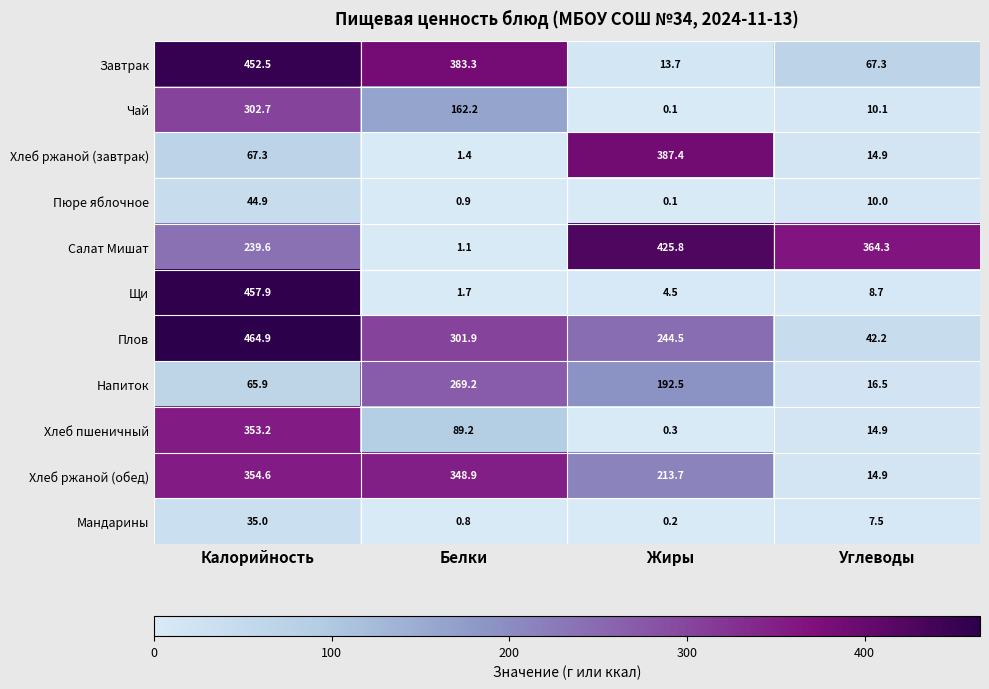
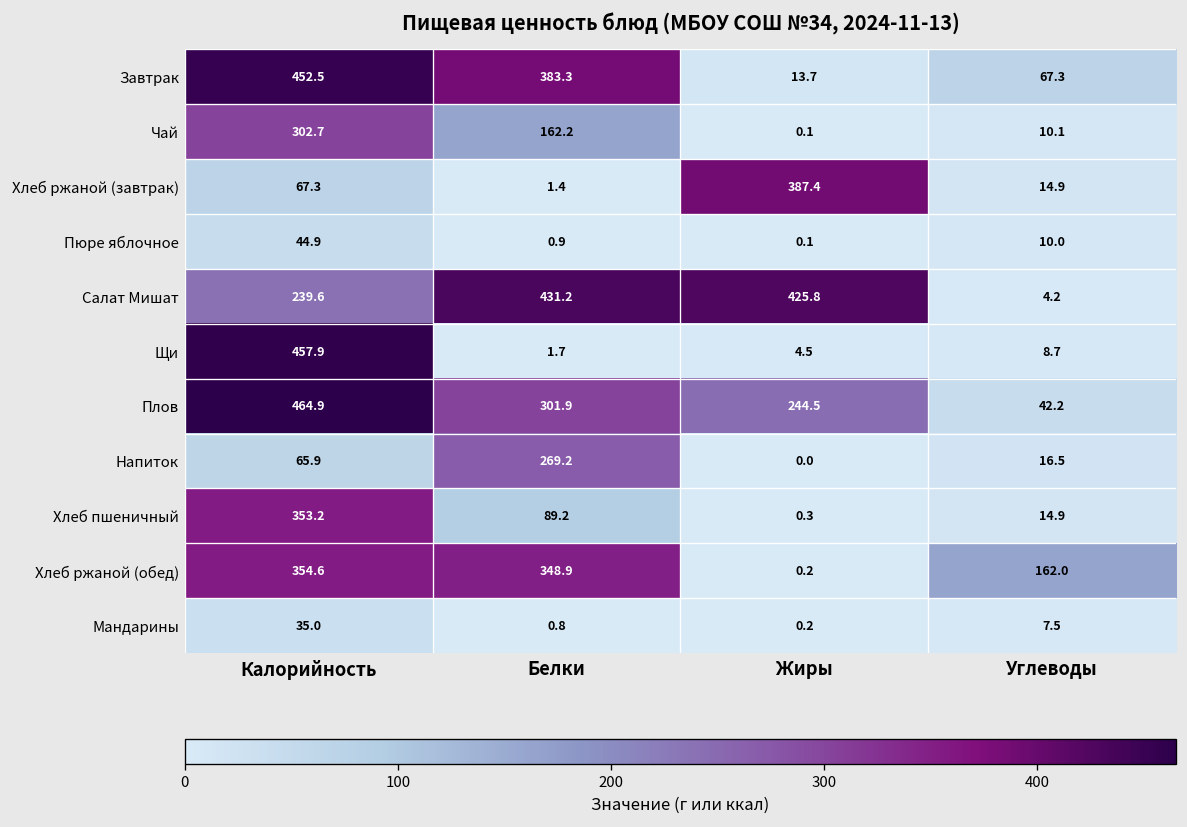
  {
    "Завтрак": {
      "Калорийность": 452.5,
      "Белки": 383.3,
      "Жиры": 13.7,
      "Углеводы": 67.3
    },
    "Чай": {
      "Калорийность": 302.7,
      "Белки": 162.2,
      "Жиры": 0.1,
      "Углеводы": 10.1
    },
    "Хлеб ржаной (завтрак)": {
      "Калорийность": 67.3,
      "Белки": 1.4,
      "Жиры": 387.4,
      "Углеводы": 14.9
    },
    "Пюре яблочное": {
      "Калорийность": 44.9,
      "Белки": 0.9,
      "Жиры": 0.1,
      "Углеводы": 10.0
    },
    "Салат Мишат": {
      "Калорийность": 239.6,
-     "Белки": 1.1,
+     "Белки": 431.2,
      "Жиры": 425.8,
-     "Углеводы": 364.3
+     "Углеводы": 4.2
    },
    "Щи": {
      "Калорийность": 457.9,
      "Белки": 1.7,
      "Жиры": 4.5,
      "Углеводы": 8.7
    },
    "Плов": {
      "Калорийность": 464.9,
      "Белки": 301.9,
      "Жиры": 244.5,
      "Углеводы": 42.2
    },
    "Напиток": {
      "Калорийность": 65.9,
      "Белки": 269.2,
-     "Жиры": 192.5,
+     "Жиры": 0.0,
      "Углеводы": 16.5
    },
    "Хлеб пшеничный": {
      "Калорийность": 353.2,
      "Белки": 89.2,
      "Жиры": 0.3,
      "Углеводы": 14.9
    },
    "Хлеб ржаной (обед)": {
      "Калорийность": 354.6,
      "Белки": 348.9,
-     "Жиры": 213.7,
-     "Углеводы": 14.9
+     "Жиры": 0.2,
+     "Углеводы": 162.0
    },
    "Мандарины": {
      "Калорийность": 35.0,
      "Белки": 0.8,
      "Жиры": 0.2,
      "Углеводы": 7.5
    }
  }
